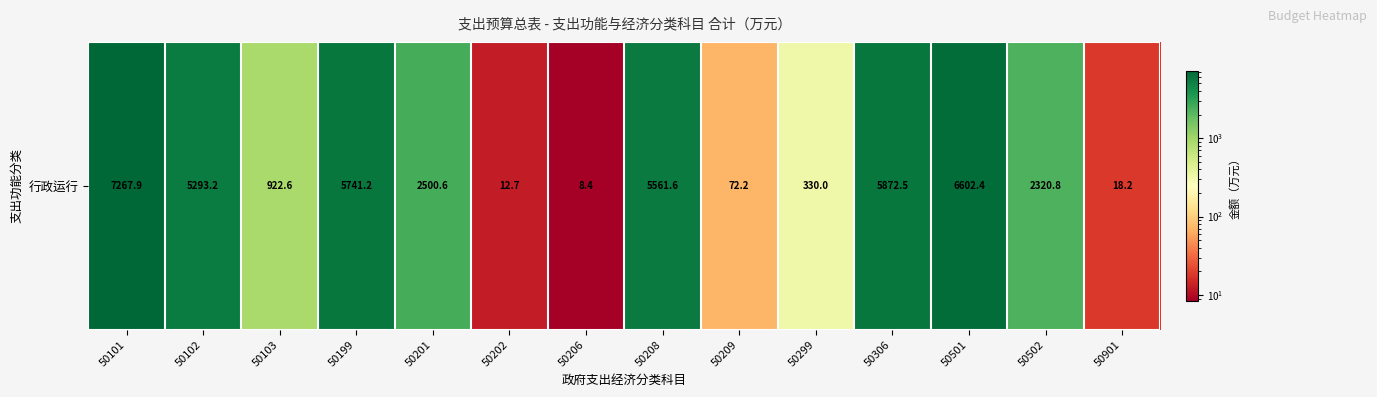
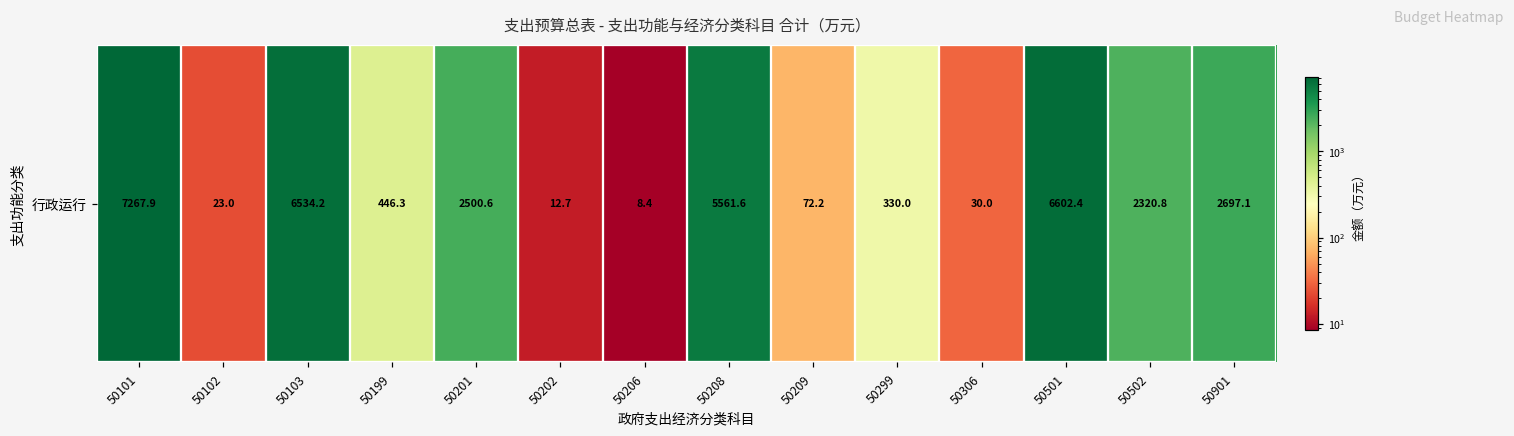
  {
    "行政运行": {
      "50101": 7267.9,
-     "50102": 5293.2,
-     "50103": 922.6,
-     "50199": 5741.2,
+     "50102": 23.0,
+     "50103": 6534.2,
+     "50199": 446.3,
      "50201": 2500.6,
      "50202": 12.7,
      "50206": 8.4,
      "50208": 5561.6,
      "50209": 72.2,
      "50299": 330.0,
-     "50306": 5872.5,
+     "50306": 30.0,
      "50501": 6602.4,
      "50502": 2320.8,
-     "50901": 18.2
+     "50901": 2697.1
    }
  }
